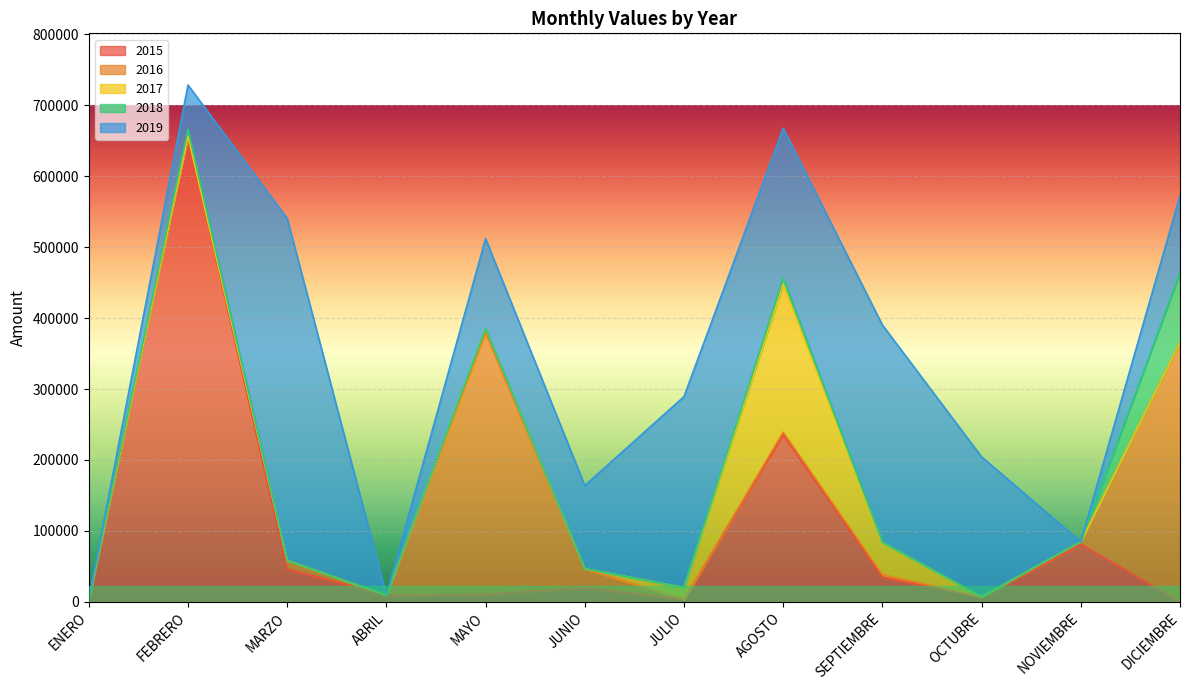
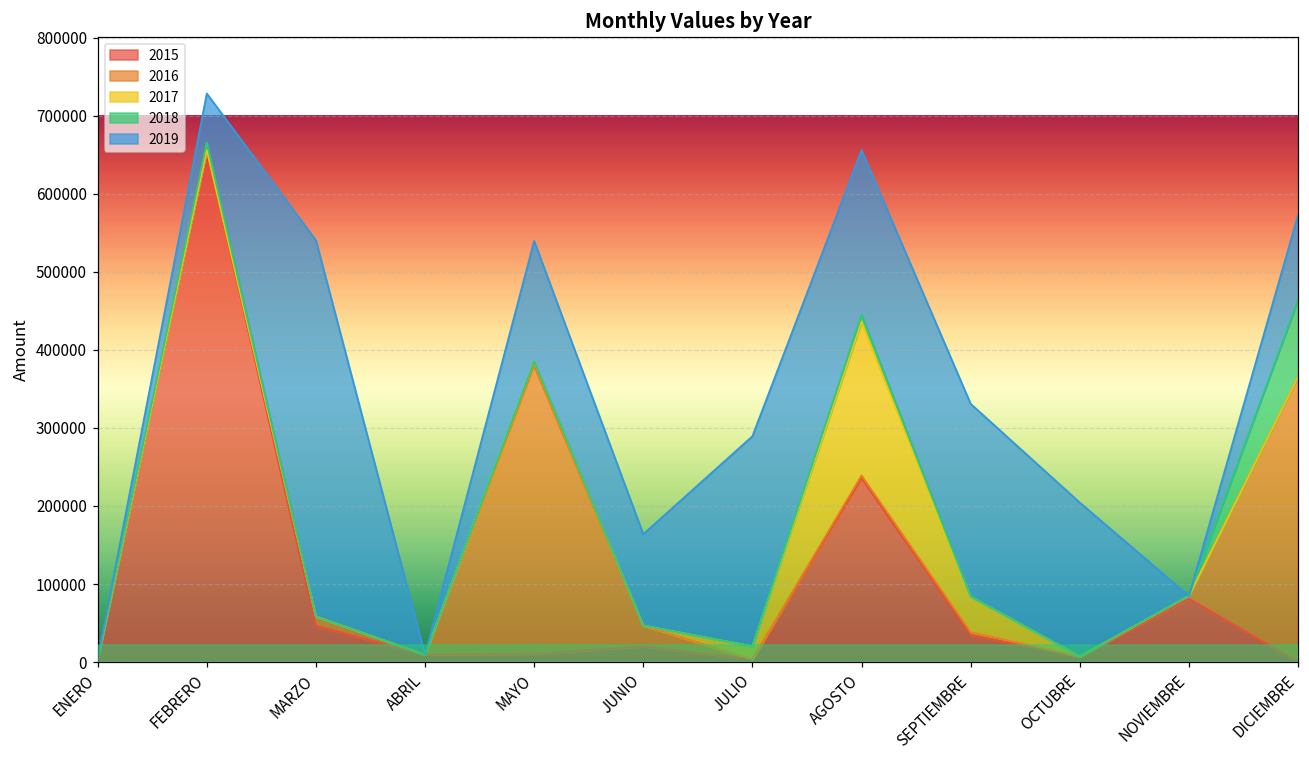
  {
    "2017": {
-     "AGOSTO": 210000
+     "AGOSTO": 200000
    },
    "2018": {
      "FEBRERO": 10000,
      "AGOSTO": 10000,
      "DICIEMBRE": 100000
    },
    "2019": {
      "FEBRERO": 60000,
      "MARZO": 480000,
-     "MAYO": 130000,
+     "MAYO": 150000,
      "JUNIO": 120000,
      "JULIO": 270000,
      "AGOSTO": 210000,
-     "SEPTIEMBRE": 310000,
+     "SEPTIEMBRE": 250000,
      "OCTUBRE": 200000,
      "DICIEMBRE": 110000
    }
  }
